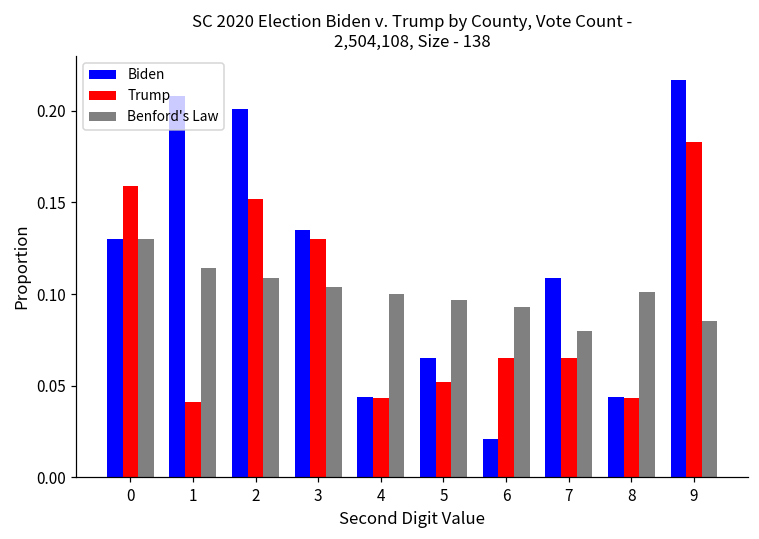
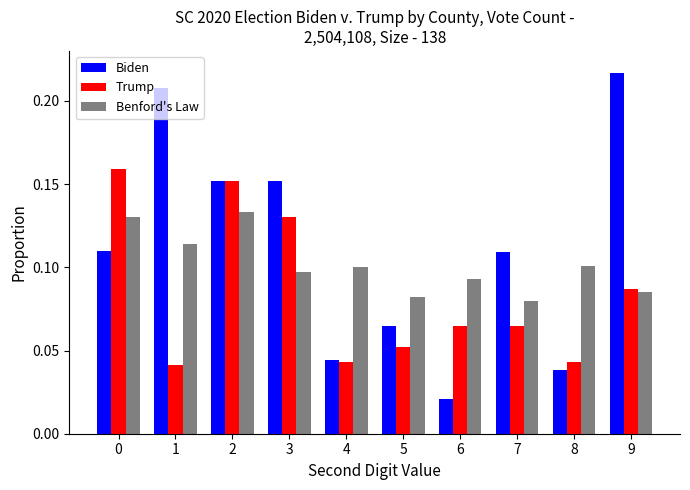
  {
    "Biden": {
-     "0": 0.13,
-     "2": 0.201,
-     "3": 0.135,
+     "0": 0.11,
+     "2": 0.152,
+     "3": 0.152,
      "4": 0.044,
      "5": 0.065,
      "6": 0.021,
      "7": 0.109,
-     "8": 0.044,
+     "8": 0.038,
      "9": 0.217
    },
    "Trump": {
      "0": 0.159,
      "1": 0.041,
      "2": 0.152,
      "3": 0.130,
      "4": 0.043,
      "5": 0.052,
      "6": 0.065,
      "7": 0.065,
      "8": 0.043,
-     "9": 0.183
+     "9": 0.087
    },
    "Benford's Law": {
      "0": 0.130,
      "1": 0.114,
-     "2": 0.109,
-     "3": 0.104,
+     "2": 0.133,
+     "3": 0.097,
      "4": 0.100,
-     "5": 0.097,
+     "5": 0.082,
      "6": 0.093,
      "7": 0.080,
      "8": 0.101,
      "9": 0.085
    }
  }
